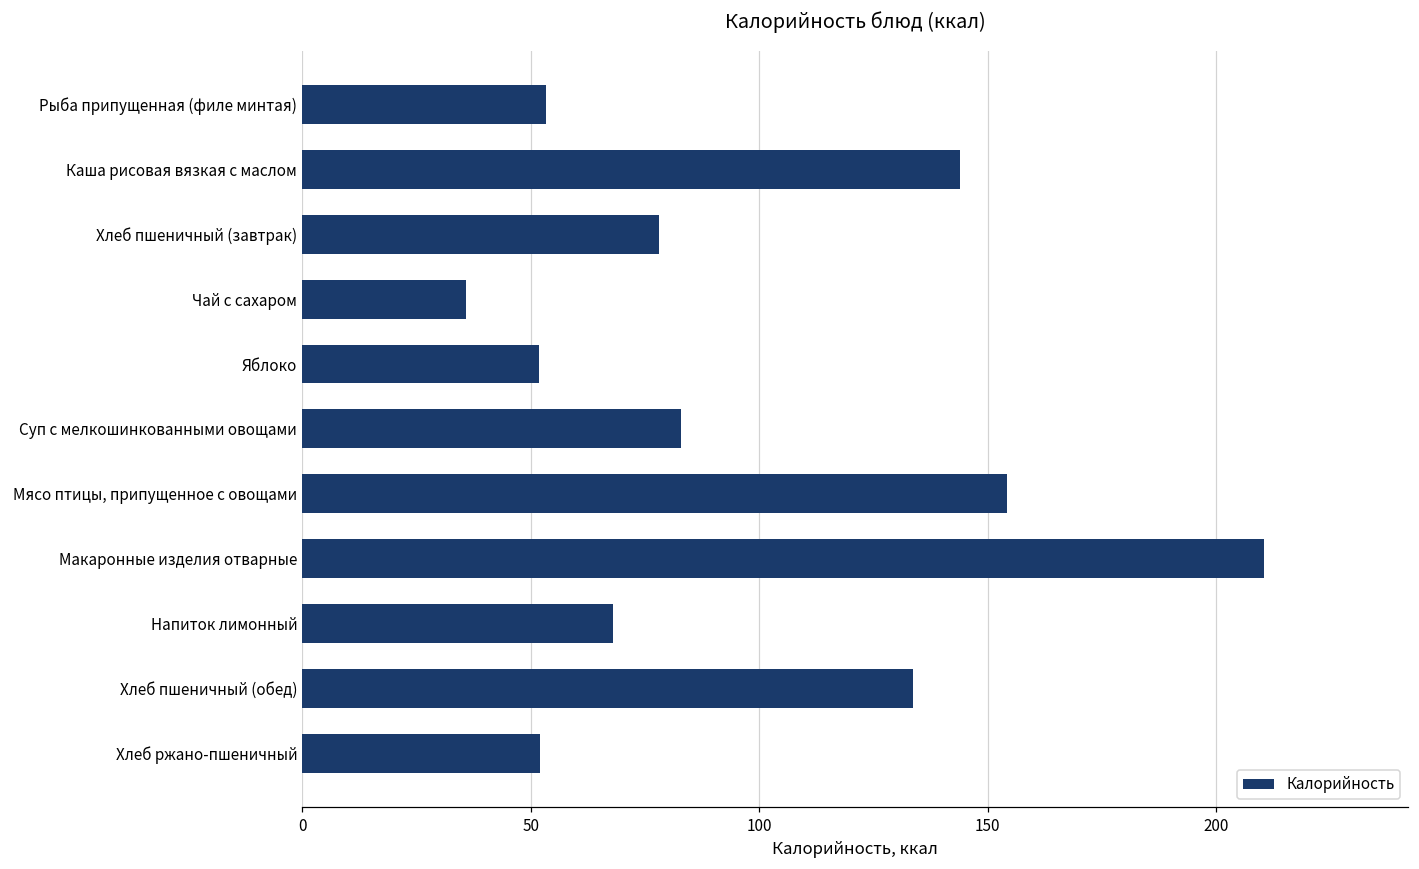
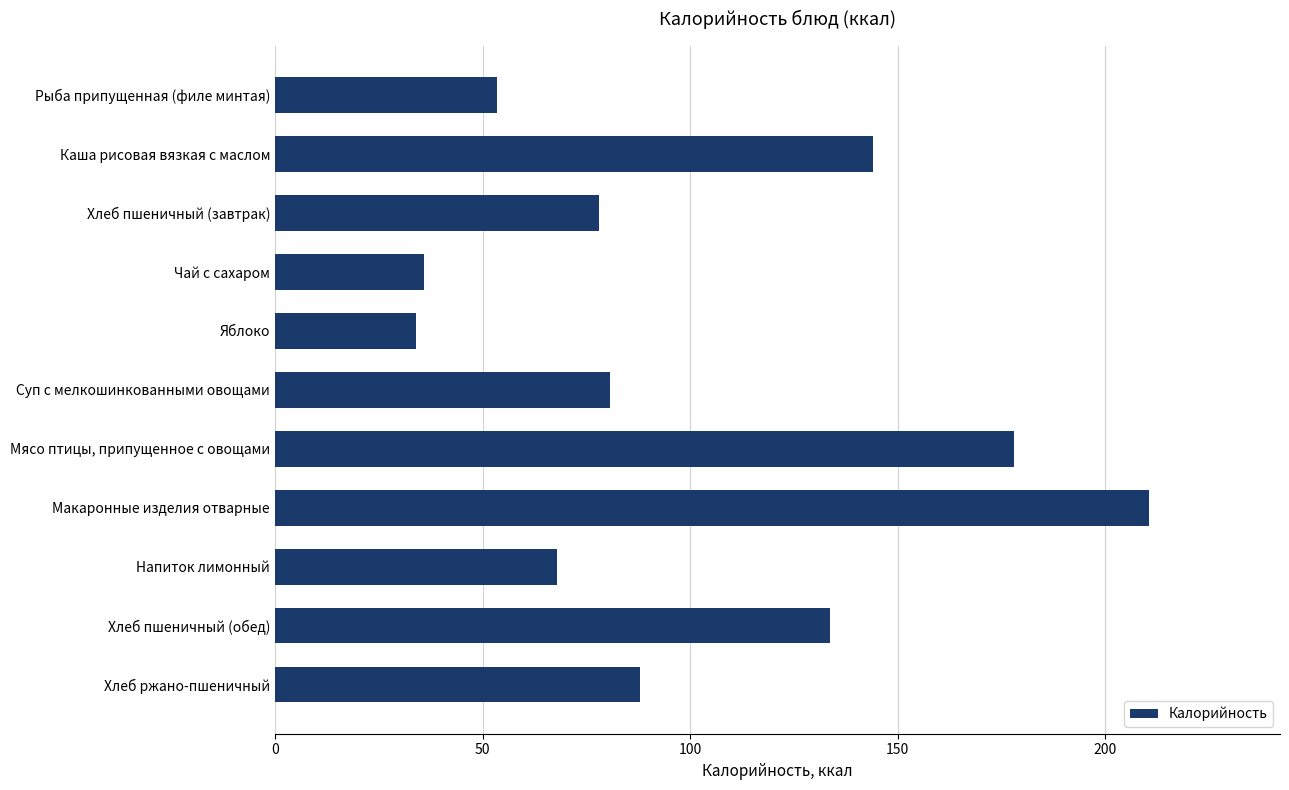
  {
    "Рыба припущенная (филе минтая)": 53,
    "Каша рисовая вязкая с маслом": 144,
    "Хлеб пшеничный (завтрак)": 78,
    "Чай с сахаром": 36,
-   "Яблоко": 52,
-   "Суп с мелкошинкованными овощами": 83,
-   "Мясо птицы, припущенное с овощами": 154,
+   "Яблоко": 34,
+   "Суп с мелкошинкованными овощами": 81,
+   "Мясо птицы, припущенное с овощами": 178,
    "Макаронные изделия отварные": 211,
    "Напиток лимонный": 68,
    "Хлеб пшеничный (обед)": 134,
-   "Хлеб ржано-пшеничный": 52
+   "Хлеб ржано-пшеничный": 88
  }
